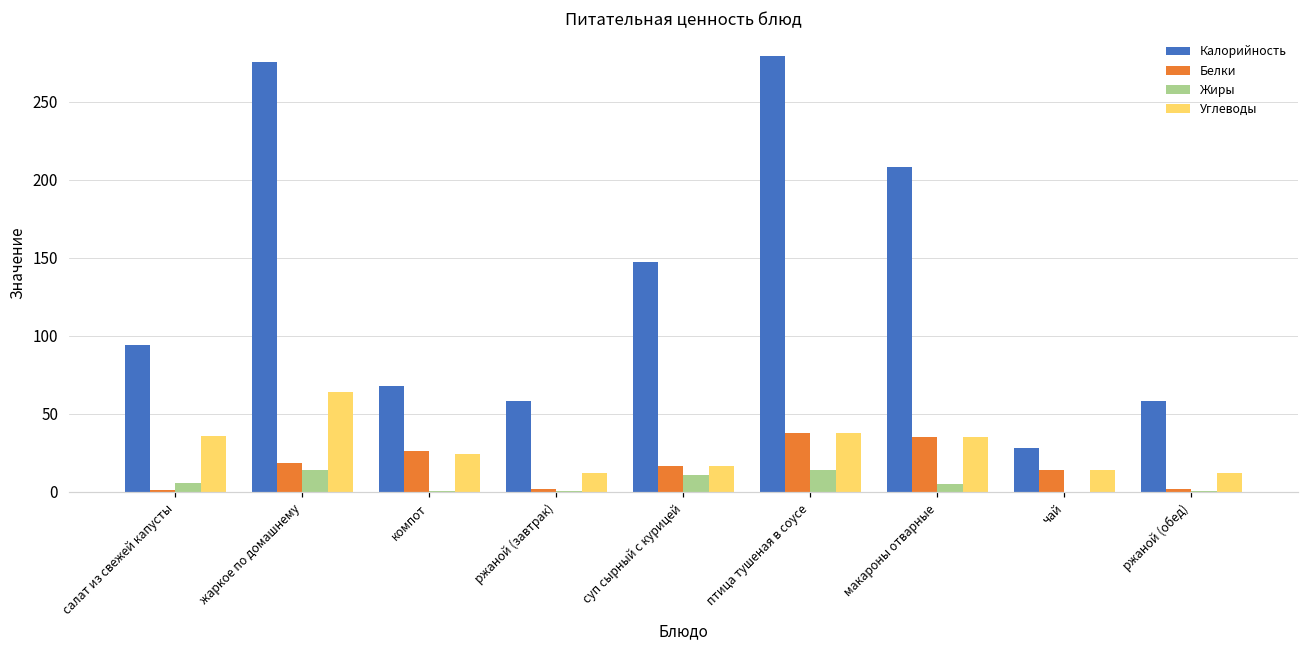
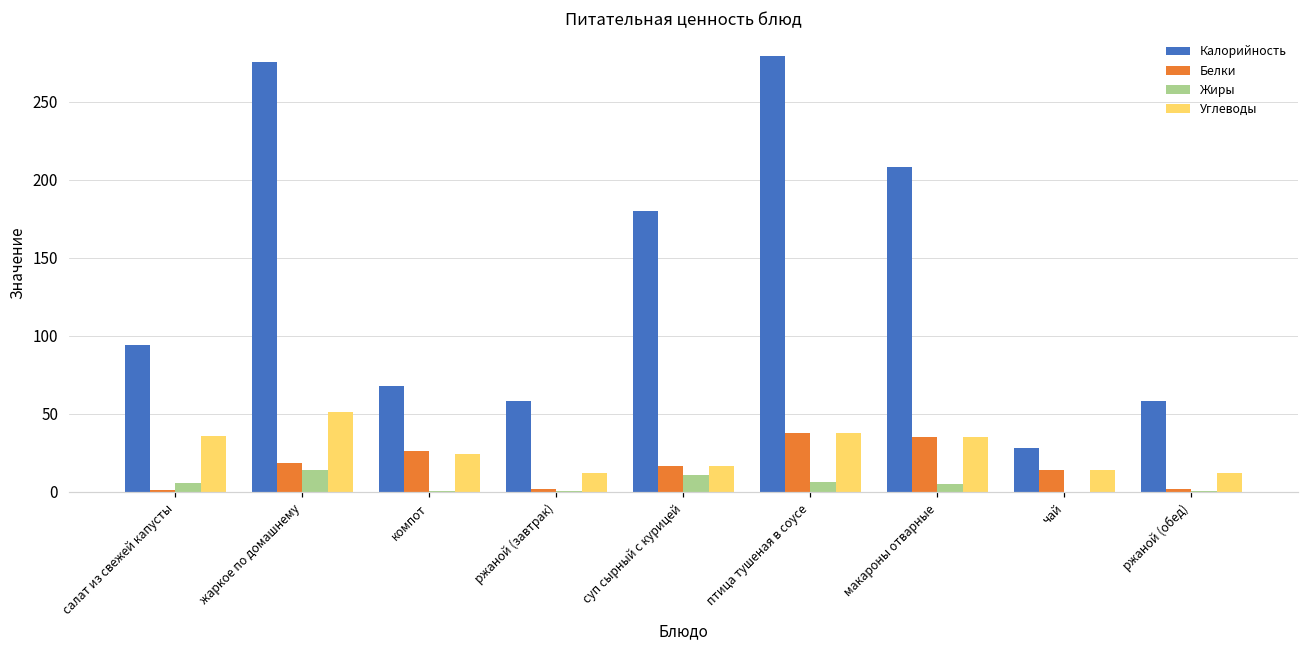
  {
    "Калорийность": {
      "салат из свежей капусты": 94,
      "жаркое по домашнему": 275,
      "компот": 68,
      "ржаной (завтрак)": 58,
-     "суп сырный с курицей": 147,
+     "суп сырный с курицей": 180,
      "птица тушеная в соусе": 279,
      "макароны отварные": 208,
      "чай": 28,
      "ржаной (обед)": 58
    },
    "Белки": {
      "жаркое по домашнему": 18,
      "компот": 26,
      "ржаной (завтрак)": 2,
      "суп сырный с курицей": 17,
      "птица тушеная в соусе": 38,
      "макароны отварные": 35,
      "чай": 14,
      "ржаной (обед)": 2
    },
    "Жиры": {
      "салат из свежей капусты": 6,
      "жаркое по домашнему": 14,
      "суп сырный с курицей": 11,
-     "птица тушеная в соусе": 14,
+     "птица тушеная в соусе": 7,
      "макароны отварные": 5,
      "чай": 0
    },
    "Углеводы": {
      "салат из свежей капусты": 36,
-     "жаркое по домашнему": 64,
+     "жаркое по домашнему": 51,
      "компот": 24,
      "ржаной (завтрак)": 12,
      "суп сырный с курицей": 17,
      "птица тушеная в соусе": 38,
      "макароны отварные": 35,
      "чай": 14,
      "ржаной (обед)": 12
    }
  }
